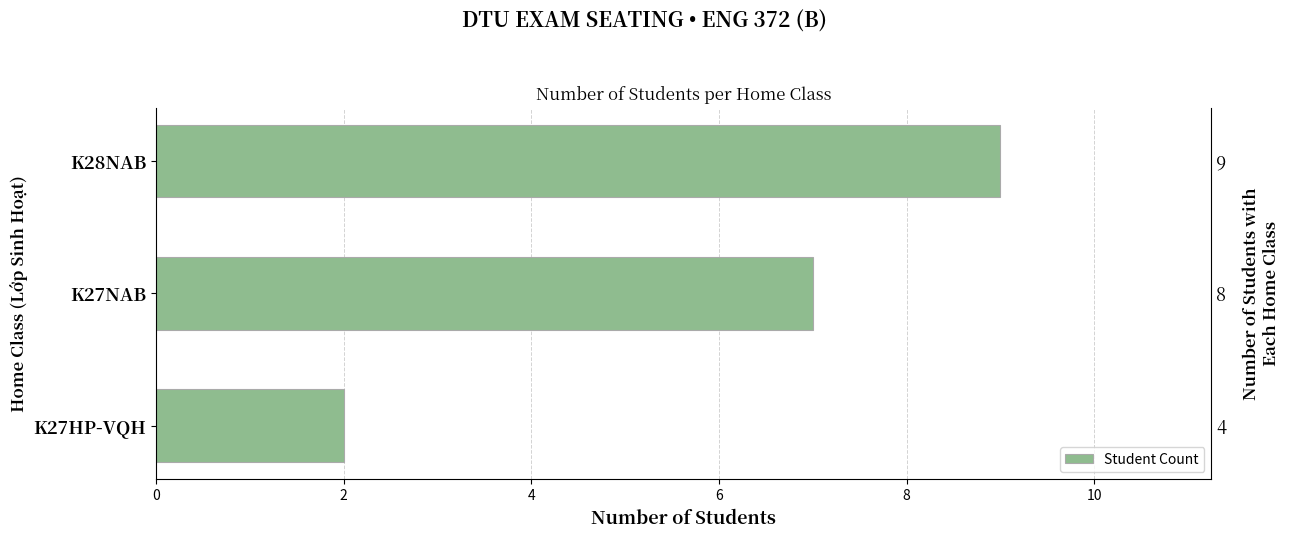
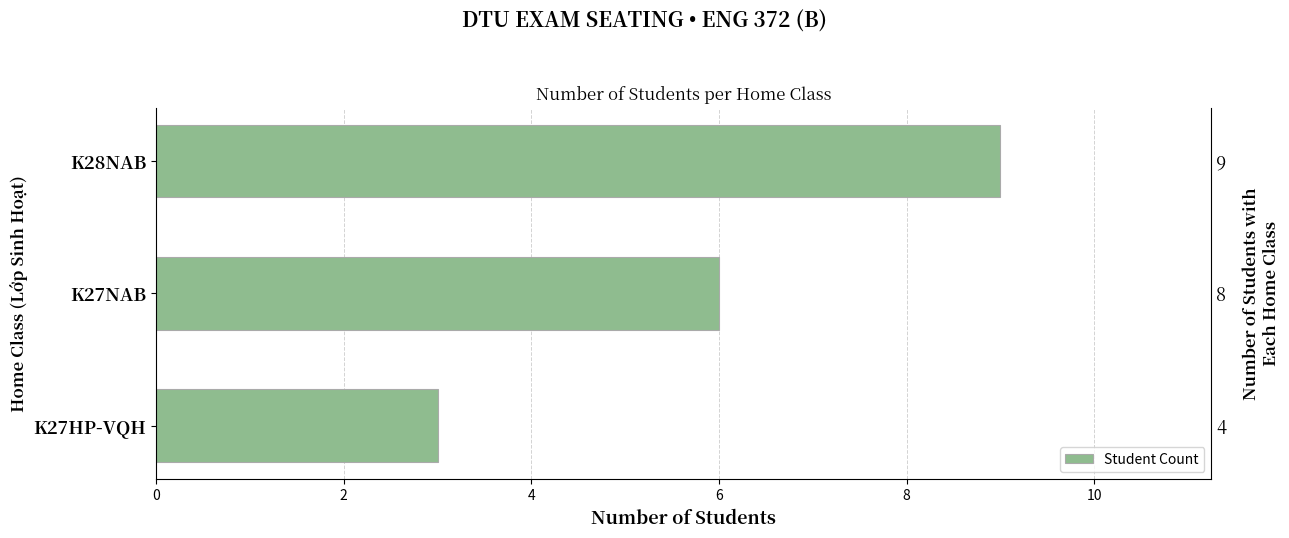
  {
    "K28NAB": 9,
-   "K27NAB": 7,
-   "K27HP-VQH": 2
+   "K27NAB": 6,
+   "K27HP-VQH": 3
  }
